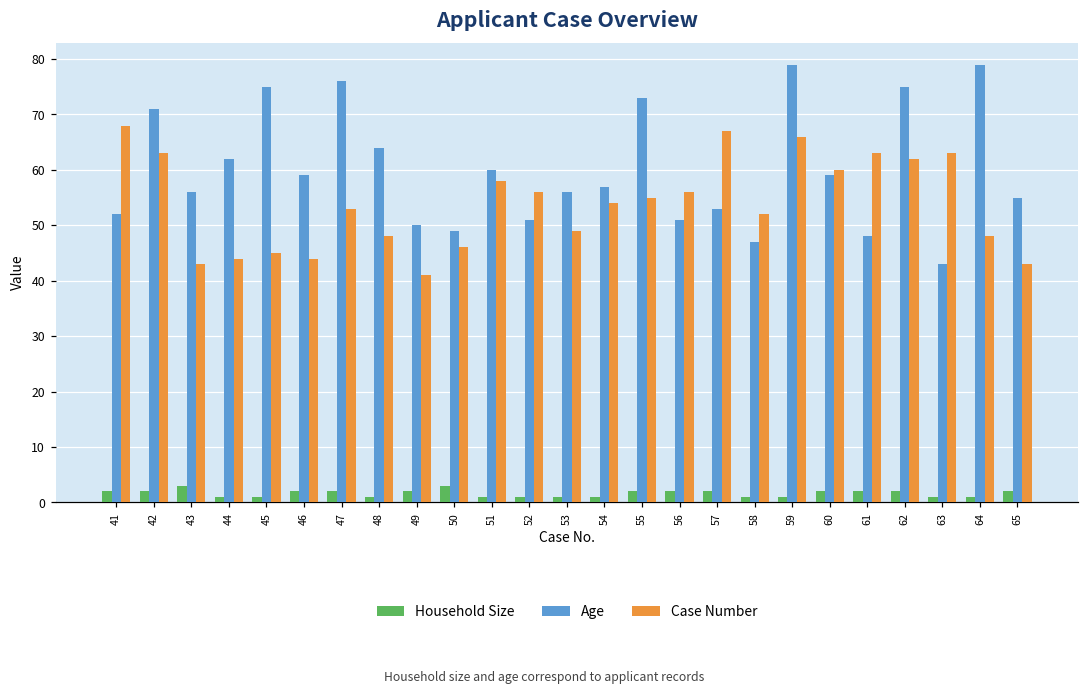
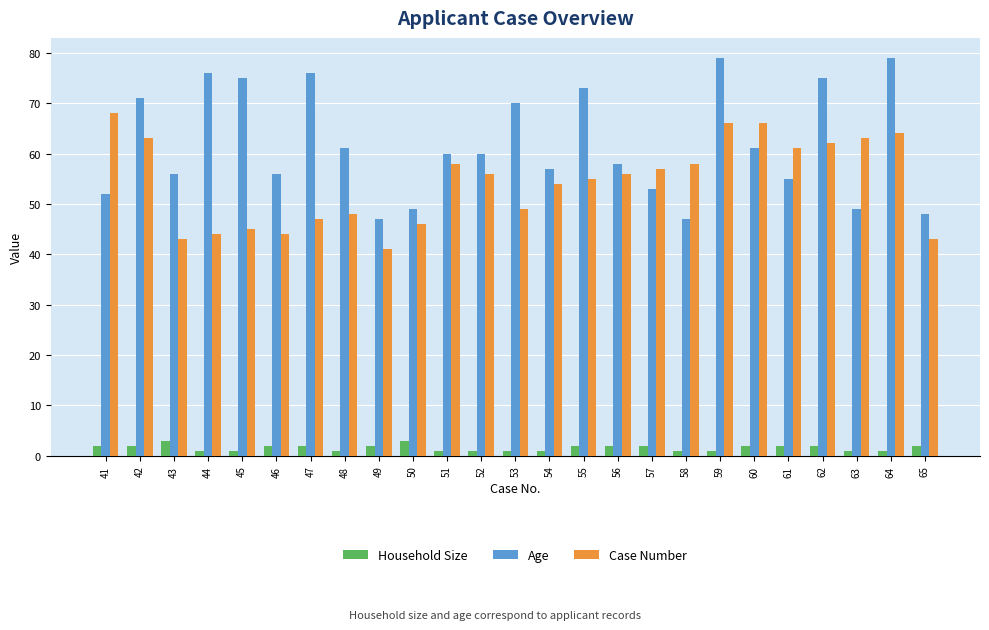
  {
    "Household Size": {
      "41": 2,
      "42": 2,
      "43": 3,
      "44": 1,
      "45": 1,
      "46": 2,
      "47": 2,
      "48": 1,
      "49": 2,
      "50": 3,
      "51": 1,
      "52": 1,
      "53": 1,
      "54": 1,
      "55": 2,
      "56": 2,
      "57": 2,
      "58": 1,
      "59": 1,
      "60": 2,
      "61": 2,
      "62": 2,
      "63": 1,
      "64": 1,
      "65": 2
    },
    "Age": {
      "41": 52,
      "42": 71,
      "43": 56,
-     "44": 62,
+     "44": 76,
      "45": 75,
-     "46": 59,
+     "46": 56,
      "47": 76,
-     "48": 64,
-     "49": 50,
+     "48": 61,
+     "49": 47,
      "50": 49,
      "51": 60,
-     "52": 51,
-     "53": 56,
+     "52": 60,
+     "53": 70,
      "54": 57,
      "55": 73,
-     "56": 51,
+     "56": 58,
      "57": 53,
      "58": 47,
      "59": 79,
-     "60": 59,
-     "61": 48,
+     "60": 61,
+     "61": 55,
      "62": 75,
-     "63": 43,
+     "63": 49,
      "64": 79,
-     "65": 55
+     "65": 48
    },
    "Case Number": {
      "41": 68,
      "42": 63,
      "43": 43,
      "44": 44,
      "45": 45,
      "46": 44,
-     "47": 53,
+     "47": 47,
      "48": 48,
      "49": 41,
      "50": 46,
      "51": 58,
      "52": 56,
      "53": 49,
      "54": 54,
      "55": 55,
      "56": 56,
-     "57": 67,
-     "58": 52,
+     "57": 57,
+     "58": 58,
      "59": 66,
-     "60": 60,
-     "61": 63,
+     "60": 66,
+     "61": 61,
      "62": 62,
      "63": 63,
-     "64": 48,
+     "64": 64,
      "65": 43
    }
  }
